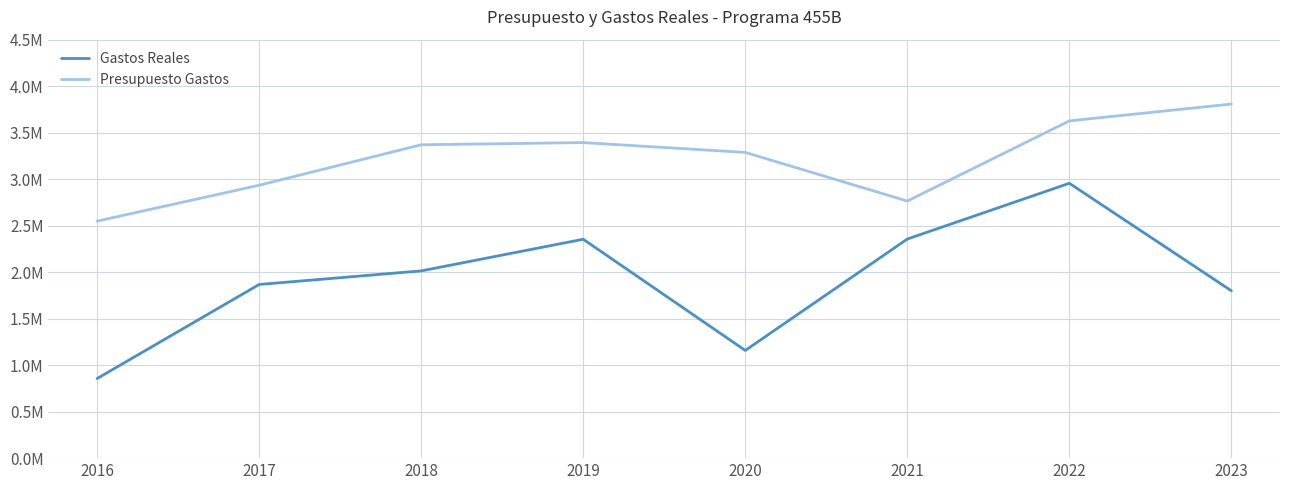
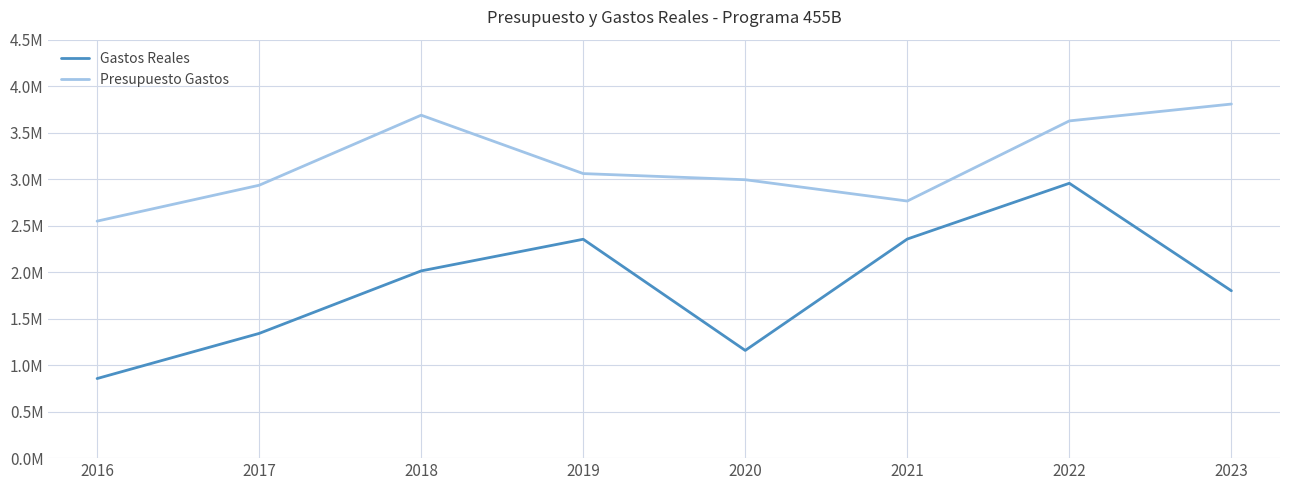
  {
    "Gastos Reales": {
      "2016": 900000,
-     "2017": 1900000,
+     "2017": 1300000,
      "2018": 2000000,
      "2019": 2400000,
      "2020": 1200000,
      "2021": 2400000,
      "2022": 3000000,
      "2023": 1800000
    },
    "Presupuesto Gastos": {
      "2016": 2500000,
      "2017": 2900000,
-     "2018": 3400000,
-     "2019": 3400000,
-     "2020": 3300000,
+     "2018": 3700000,
+     "2019": 3100000,
+     "2020": 3000000,
      "2021": 2800000,
      "2022": 3600000,
      "2023": 3800000
    }
  }
